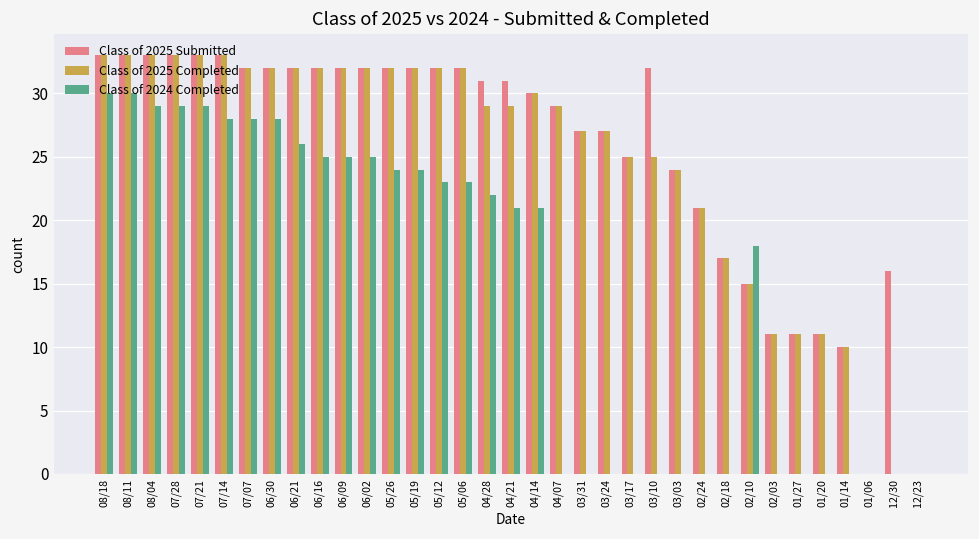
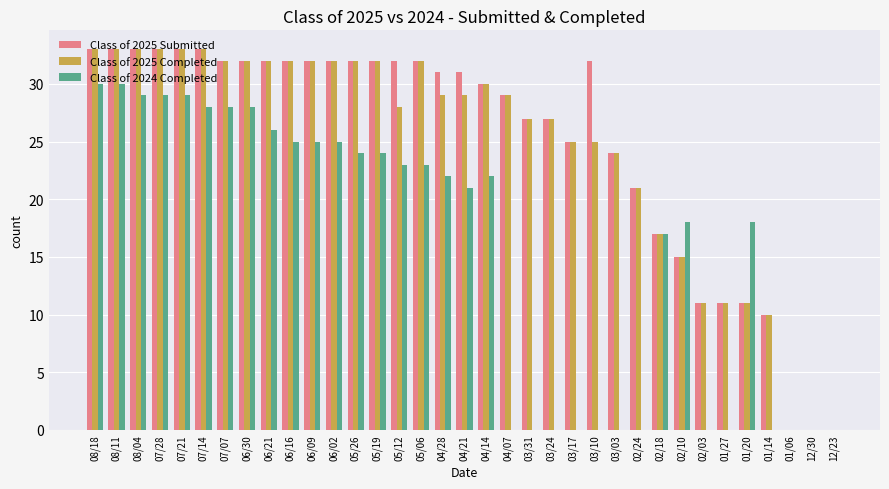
  {
    "Class of 2025 Submitted": {
      "08/18": 33,
      "08/11": 33,
      "08/04": 33,
      "07/28": 33,
      "07/21": 33,
      "07/14": 33,
      "07/07": 32,
      "06/30": 32,
      "06/21": 32,
      "06/16": 32,
      "06/09": 32,
      "06/02": 32,
      "05/26": 32,
      "05/19": 32,
      "05/12": 32,
      "05/06": 32,
      "04/28": 31,
      "04/21": 31,
      "04/14": 30,
      "04/07": 29,
      "03/31": 27,
      "03/24": 27,
      "03/17": 25,
      "03/10": 32,
      "03/03": 24,
      "02/24": 21,
      "02/18": 17,
      "02/10": 15,
      "02/03": 11,
      "01/27": 11,
      "01/20": 11,
      "01/14": 10,
      "01/06": 0,
-     "12/30": 16,
+     "12/30": 0,
      "12/23": 0
    },
    "Class of 2025 Completed": {
      "08/18": 33,
      "08/11": 33,
      "08/04": 33,
      "07/28": 33,
      "07/21": 33,
      "07/14": 33,
      "07/07": 32,
      "06/30": 32,
      "06/21": 32,
      "06/16": 32,
      "06/09": 32,
      "06/02": 32,
      "05/26": 32,
      "05/19": 32,
-     "05/12": 32,
+     "05/12": 28,
      "05/06": 32,
      "04/28": 29,
      "04/21": 29,
      "04/14": 30,
      "04/07": 29,
      "03/31": 27,
      "03/24": 27,
      "03/17": 25,
      "03/10": 25,
      "03/03": 24,
      "02/24": 21,
      "02/18": 17,
      "02/10": 15,
      "02/03": 11,
      "01/27": 11,
      "01/20": 11,
      "01/14": 10,
      "01/06": 0,
      "12/30": 0,
      "12/23": 0
    },
    "Class of 2024 Completed": {
      "08/18": 30,
      "08/11": 30,
      "08/04": 29,
      "07/28": 29,
      "07/21": 29,
      "07/14": 28,
      "07/07": 28,
      "06/30": 28,
      "06/21": 26,
      "06/16": 25,
      "06/09": 25,
      "06/02": 25,
      "05/26": 24,
      "05/19": 24,
      "05/12": 23,
      "05/06": 23,
      "04/28": 22,
      "04/21": 21,
-     "04/14": 21,
+     "04/14": 22,
      "04/07": 0,
      "03/31": 0,
      "03/24": 0,
      "03/17": 0,
      "03/10": 0,
      "03/03": 0,
      "02/24": 0,
-     "02/18": 0,
+     "02/18": 17,
      "02/10": 18,
      "02/03": 0,
      "01/27": 0,
-     "01/20": 0,
+     "01/20": 18,
      "01/14": 0,
      "01/06": 0,
      "12/30": 0,
      "12/23": 0
    }
  }
